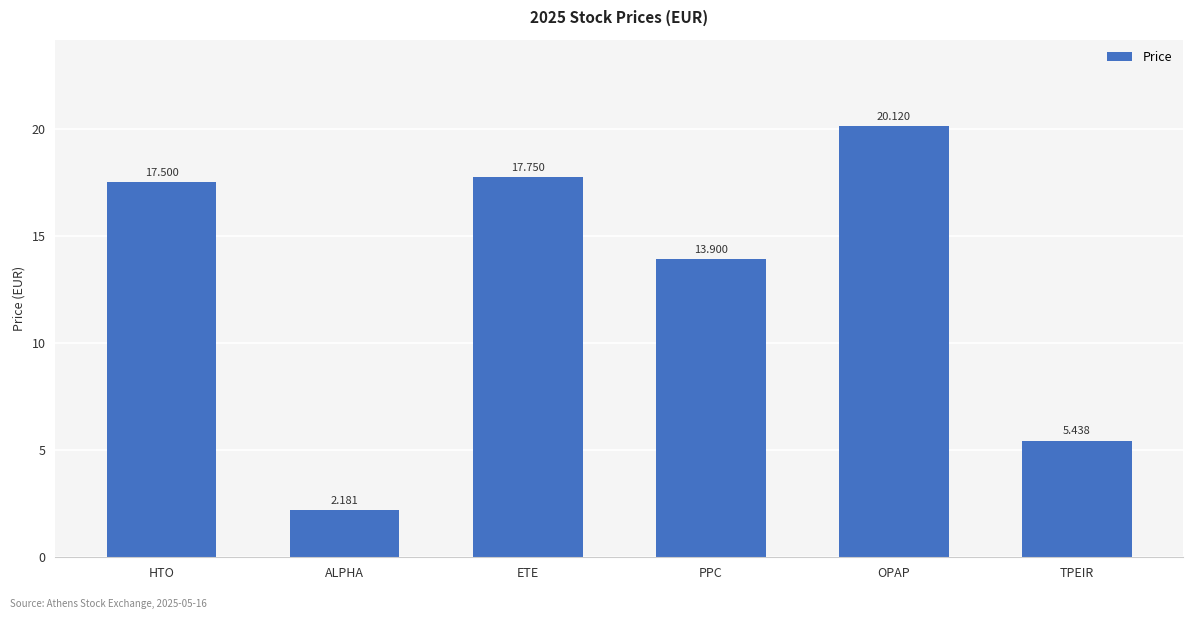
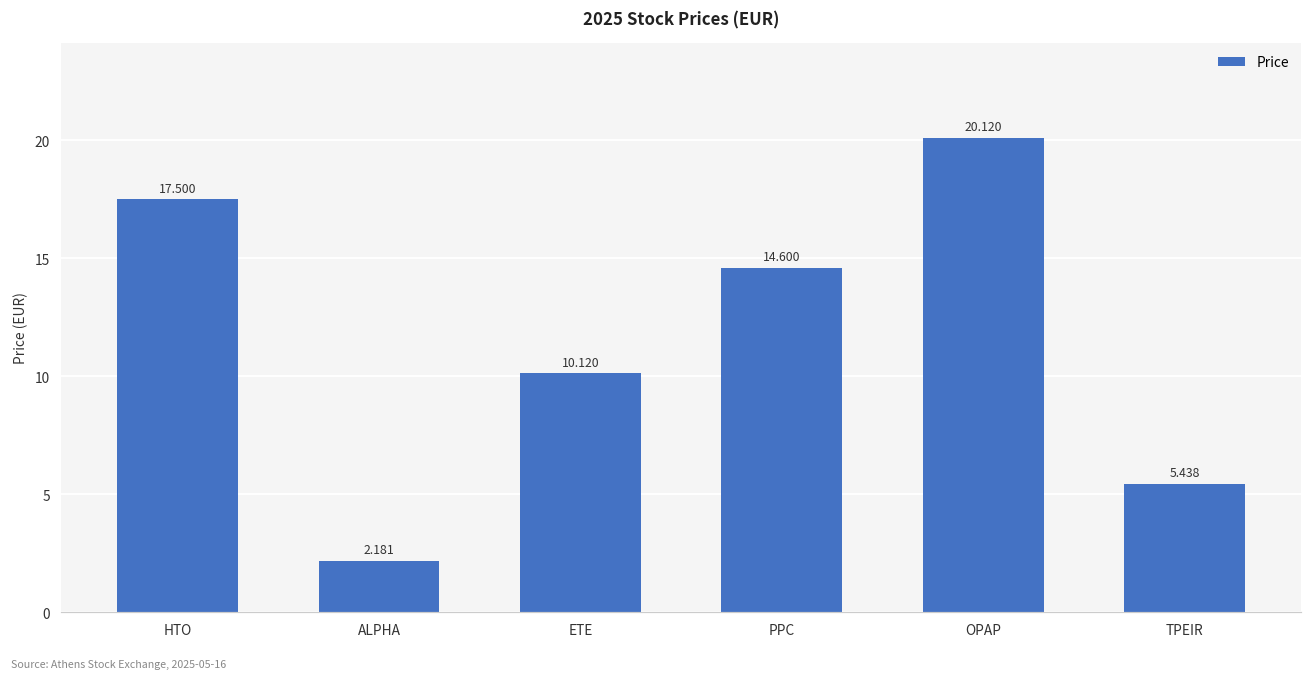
  {
    "HTO": 17.500,
    "ALPHA": 2.181,
-   "ETE": 17.750,
-   "PPC": 13.900,
+   "ETE": 10.120,
+   "PPC": 14.600,
    "OPAP": 20.120,
    "TPEIR": 5.438
  }
